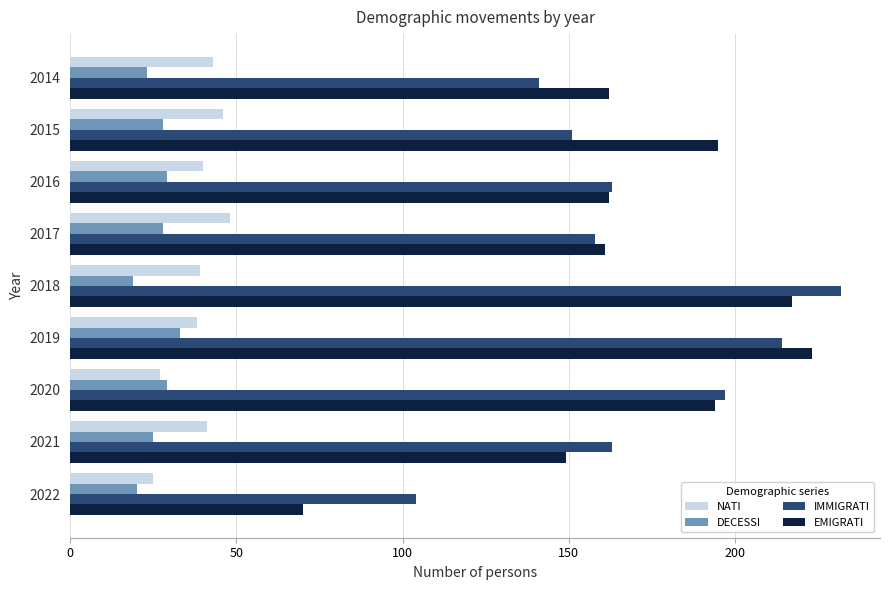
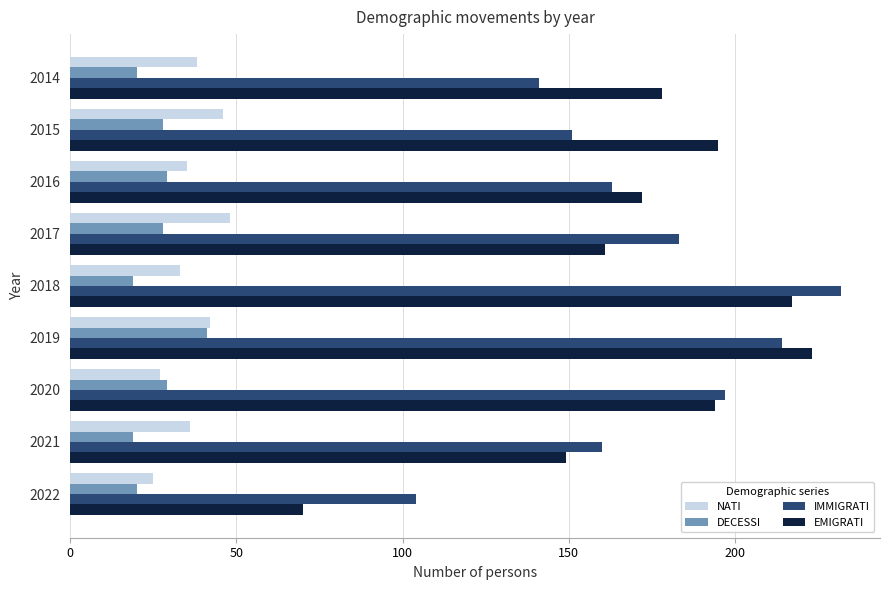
  {
    "NATI": {
-     "2014": 43,
+     "2014": 38,
      "2015": 46,
-     "2016": 40,
+     "2016": 35,
      "2017": 48,
-     "2018": 39,
-     "2019": 38,
+     "2018": 33,
+     "2019": 42,
      "2020": 27,
-     "2021": 41,
+     "2021": 36,
      "2022": 25
    },
    "DECESSI": {
-     "2014": 23,
+     "2014": 20,
      "2015": 28,
      "2016": 29,
      "2017": 28,
      "2018": 19,
-     "2019": 33,
+     "2019": 41,
      "2020": 29,
-     "2021": 25,
+     "2021": 19,
      "2022": 20
    },
    "IMMIGRATI": {
      "2014": 141,
      "2015": 151,
      "2016": 163,
-     "2017": 158,
+     "2017": 183,
      "2018": 232,
      "2019": 214,
      "2020": 197,
-     "2021": 163,
+     "2021": 160,
      "2022": 104
    },
    "EMIGRATI": {
-     "2014": 162,
+     "2014": 178,
      "2015": 195,
-     "2016": 162,
+     "2016": 172,
      "2017": 161,
      "2018": 217,
      "2019": 223,
      "2020": 194,
      "2021": 149,
      "2022": 70
    }
  }
